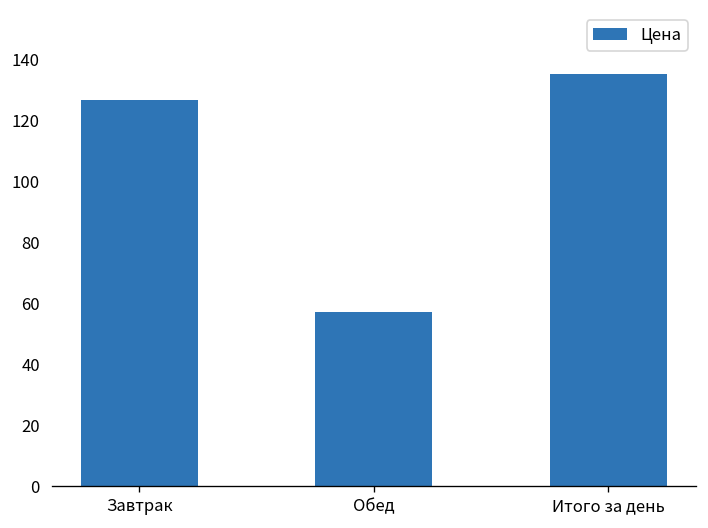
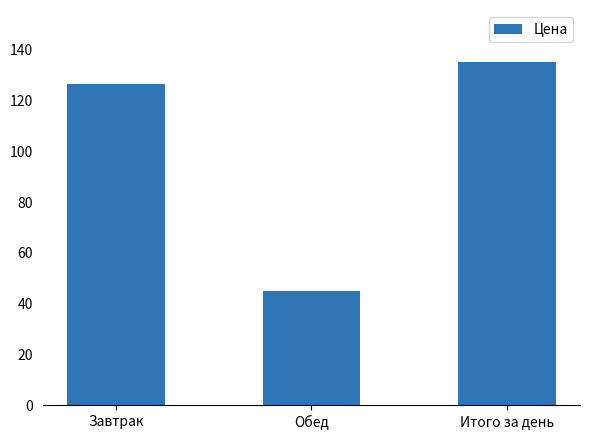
  {
    "Завтрак": 127,
-   "Обед": 57,
+   "Обед": 45,
    "Итого за день": 135
  }
